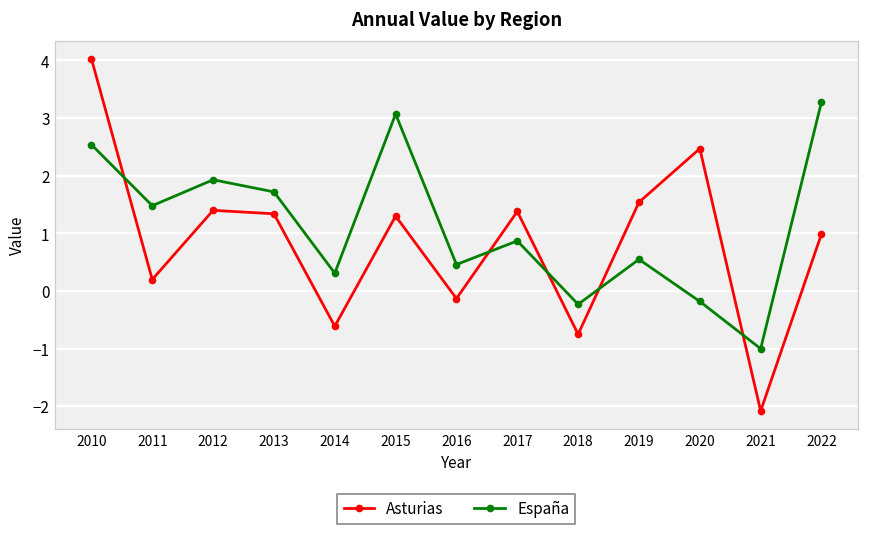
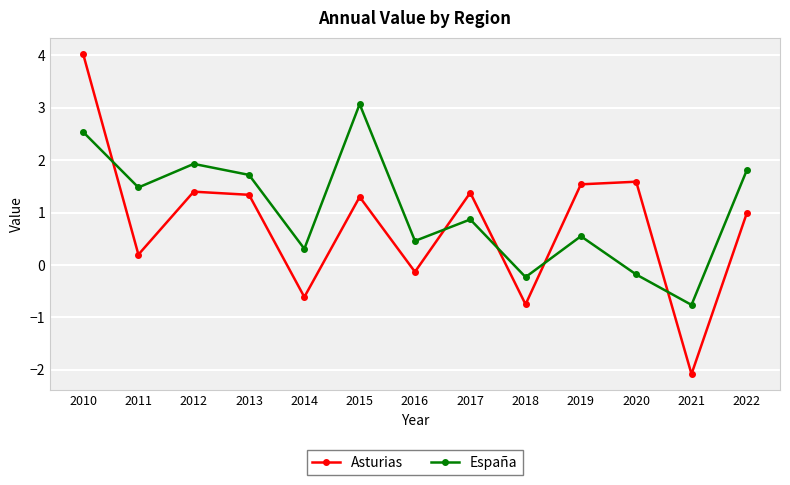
  {
    "Asturias": {
      "2010": 4.0,
      "2011": 0.2,
      "2012": 1.4,
      "2013": 1.3,
      "2014": -0.6,
      "2015": 1.3,
      "2016": -0.1,
      "2017": 1.4,
      "2018": -0.8,
      "2019": 1.5,
-     "2020": 2.5,
+     "2020": 1.6,
      "2021": -2.1,
      "2022": 1.0
    },
    "España": {
      "2010": 2.5,
      "2011": 1.5,
      "2012": 1.9,
      "2013": 1.7,
      "2014": 0.3,
      "2015": 3.1,
      "2016": 0.5,
      "2017": 0.9,
      "2018": -0.2,
      "2019": 0.6,
      "2020": -0.2,
-     "2021": -1.0,
-     "2022": 3.3
+     "2021": -0.8,
+     "2022": 1.8
    }
  }
